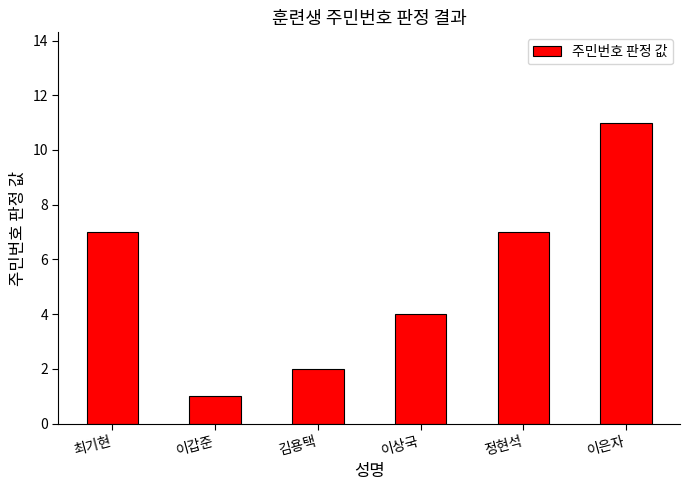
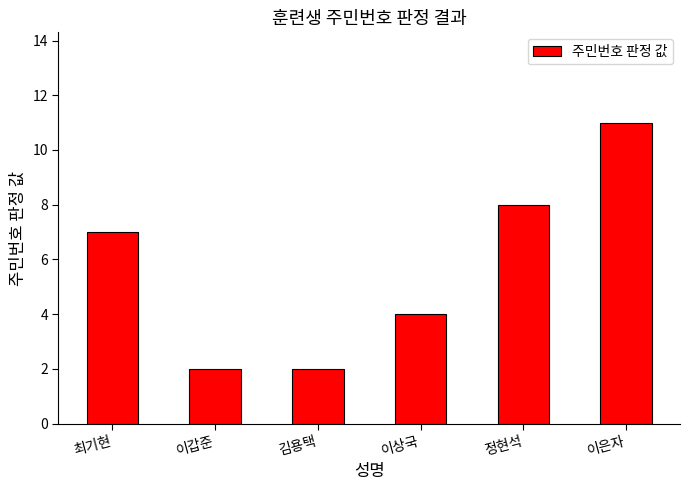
  {
    "최기현": 7,
-   "이갑준": 1,
+   "이갑준": 2,
    "김용택": 2,
    "이상국": 4,
-   "정현석": 7,
+   "정현석": 8,
    "이은자": 11
  }
